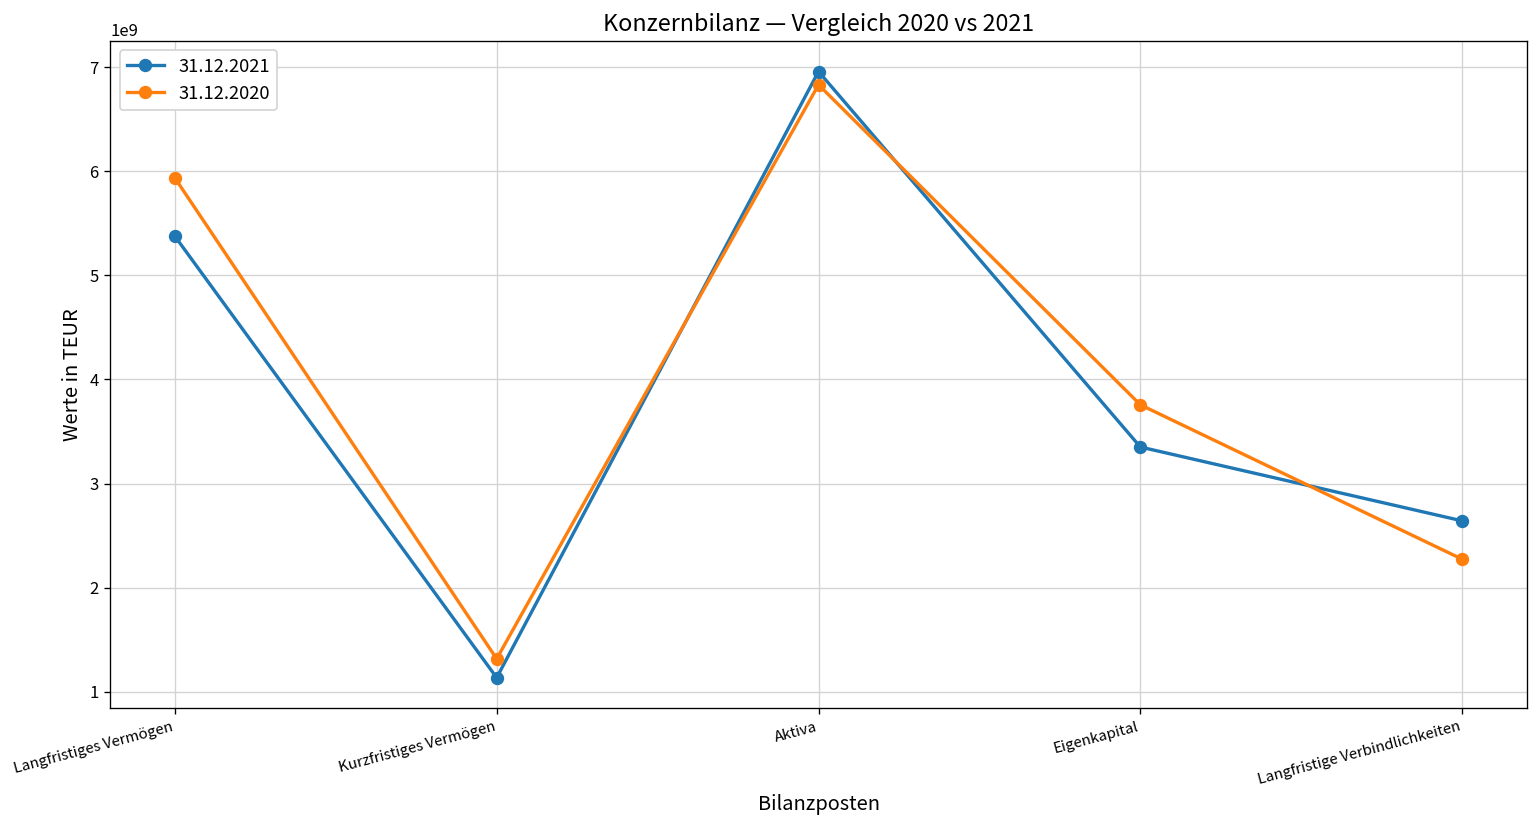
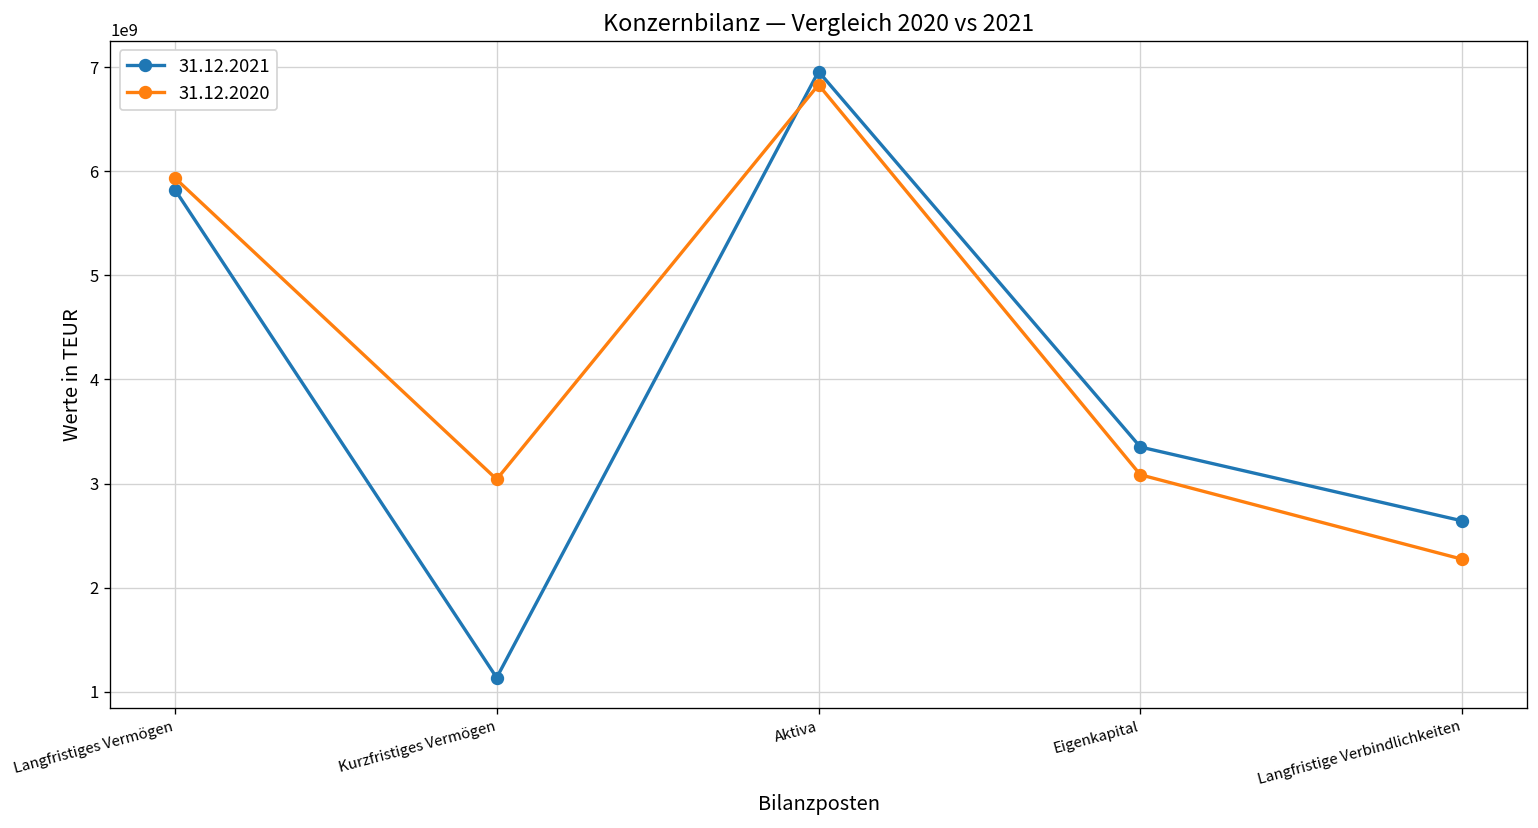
  {
    "31.12.2021": {
-     "Langfristiges Vermögen": 5400000000,
+     "Langfristiges Vermögen": 5800000000,
      "Kurzfristiges Vermögen": 1100000000,
      "Aktiva": 7000000000,
      "Eigenkapital": 3400000000,
      "Langfristige Verbindlichkeiten": 2600000000
    },
    "31.12.2020": {
      "Langfristiges Vermögen": 5900000000,
-     "Kurzfristiges Vermögen": 1300000000,
+     "Kurzfristiges Vermögen": 3000000000,
      "Aktiva": 6800000000,
-     "Eigenkapital": 3800000000,
+     "Eigenkapital": 3100000000,
      "Langfristige Verbindlichkeiten": 2300000000
    }
  }
